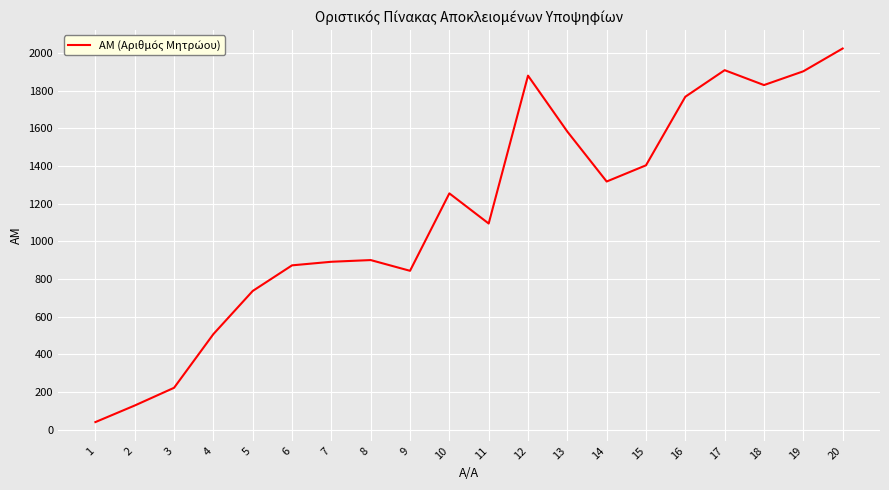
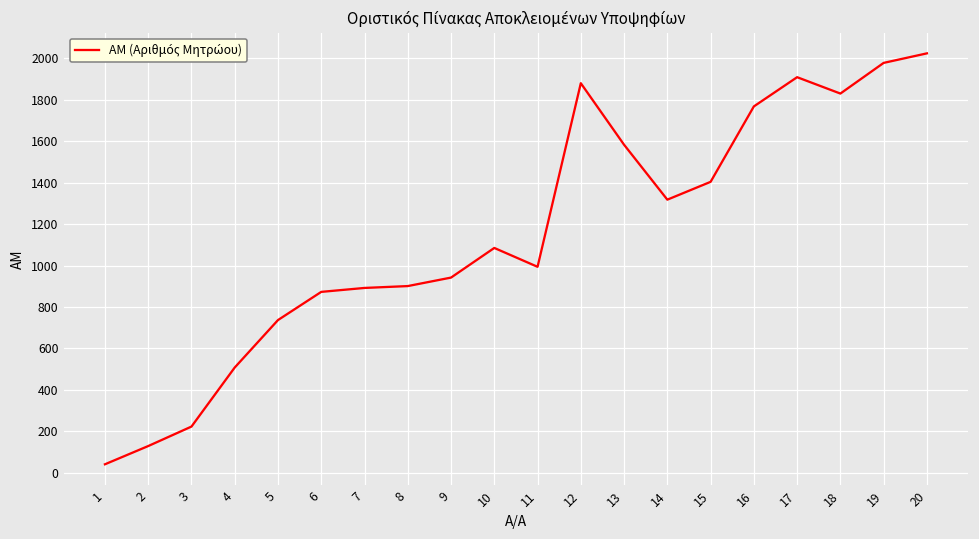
  {
    "1": 40,
    "2": 130,
    "3": 220,
    "4": 510,
    "5": 740,
    "6": 870,
    "7": 890,
    "8": 900,
-   "9": 840,
-   "10": 1260,
-   "11": 1100,
+   "9": 940,
+   "10": 1090,
+   "11": 990,
    "12": 1880,
    "13": 1580,
    "14": 1320,
    "15": 1400,
    "16": 1770,
    "17": 1910,
    "18": 1830,
-   "19": 1900,
+   "19": 1980,
    "20": 2020
  }
